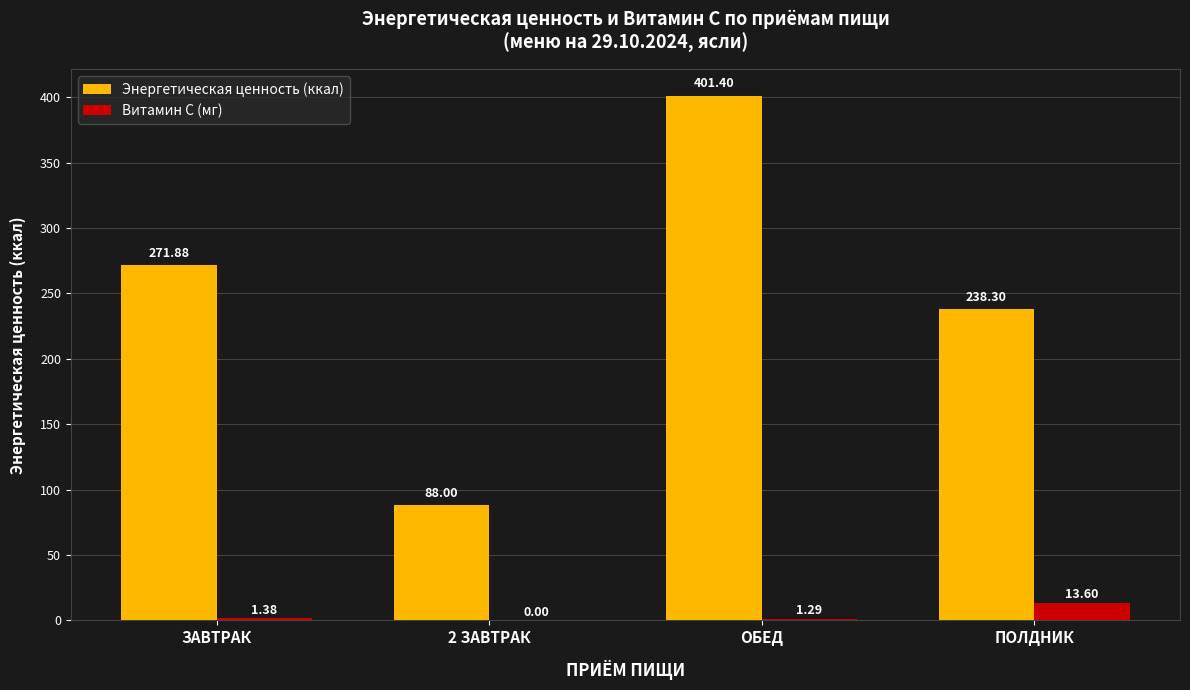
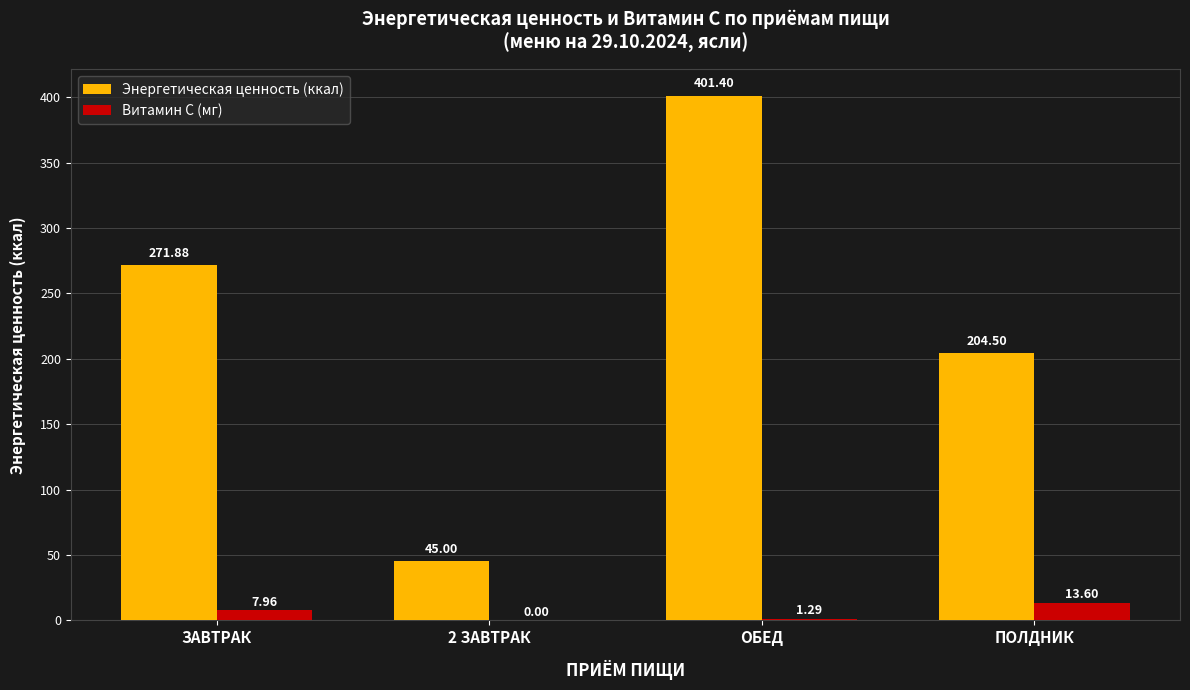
  {
    "Энергетическая ценность (ккал)": {
      "ЗАВТРАК": 271.88,
-     "2 ЗАВТРАК": 88.00,
+     "2 ЗАВТРАК": 45.00,
      "ОБЕД": 401.40,
-     "ПОЛДНИК": 238.30
+     "ПОЛДНИК": 204.50
    },
    "Витамин С (мг)": {
-     "ЗАВТРАК": 1.38,
+     "ЗАВТРАК": 7.96,
      "2 ЗАВТРАК": 0.00,
      "ОБЕД": 1.29,
      "ПОЛДНИК": 13.60
    }
  }
